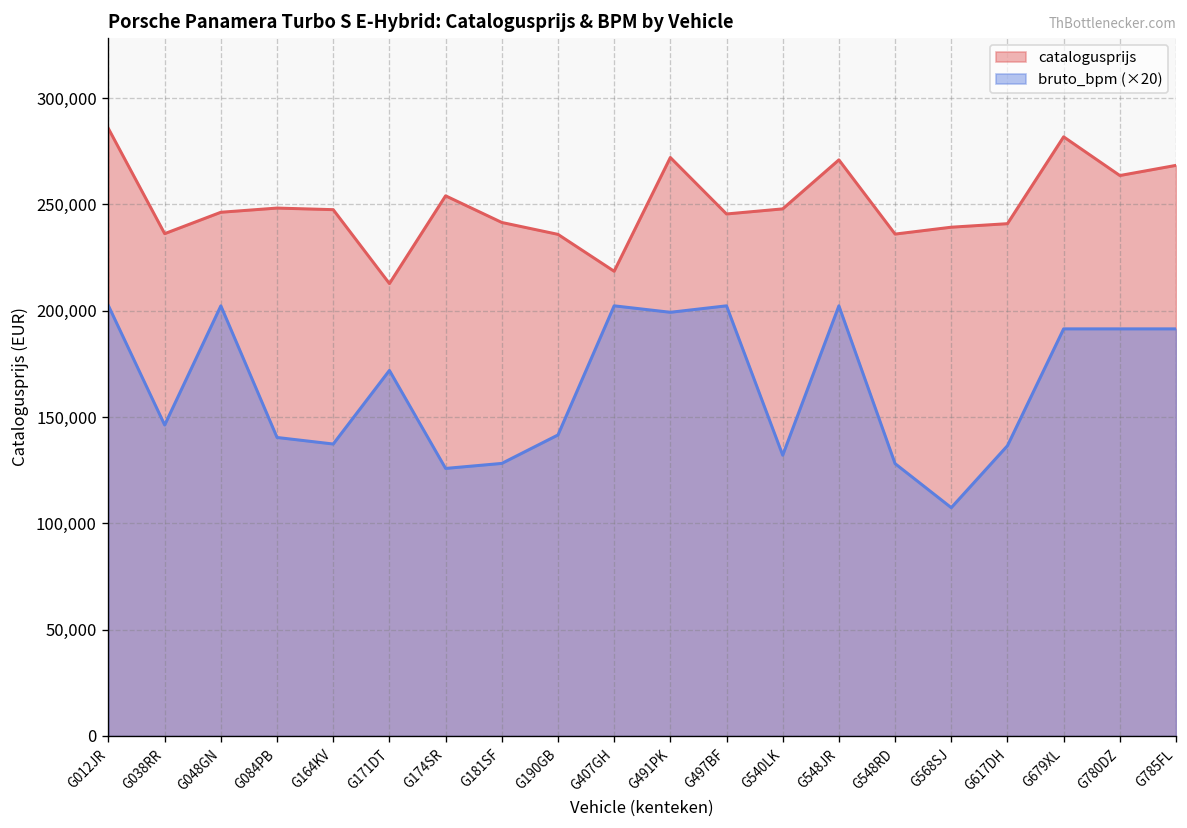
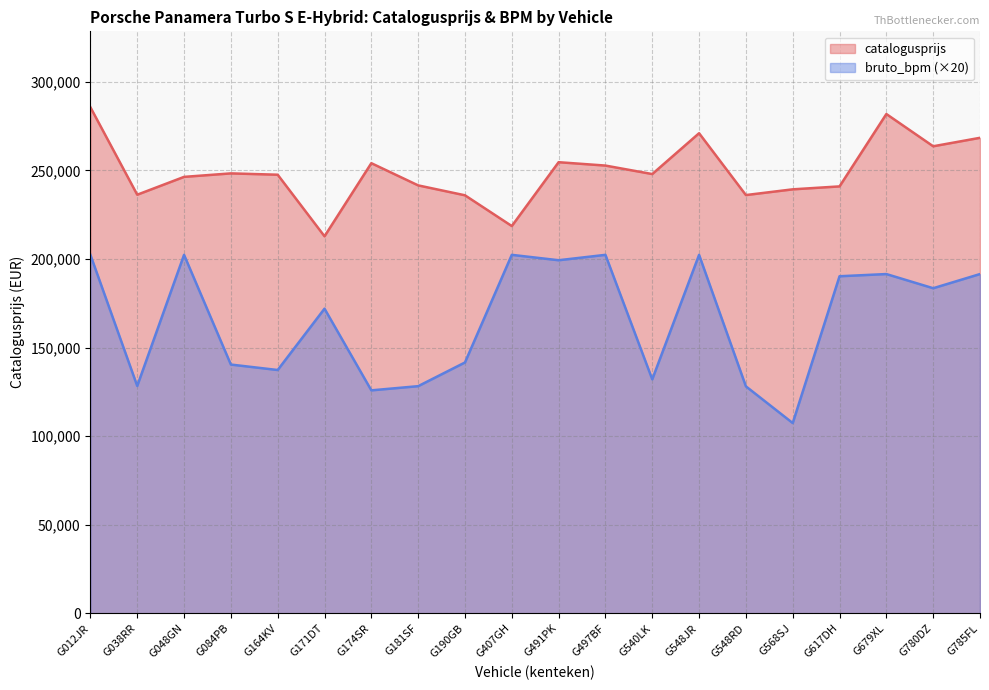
  {
    "catalogusprijs": {
      "G012JR": "286,000",
      "G038RR": "236,000",
      "G048GN": "246,000",
      "G084PB": "248,000",
      "G164KV": "248,000",
      "G171DT": "213,000",
      "G174SR": "254,000",
      "G181SF": "242,000",
      "G190GB": "236,000",
      "G407GH": "219,000",
-     "G491PK": "272,000",
-     "G497BF": "246,000",
+     "G491PK": "255,000",
+     "G497BF": "253,000",
      "G540LK": "248,000",
      "G548JR": "271,000",
      "G548RD": "236,000",
      "G568SJ": "239,000",
      "G617DH": "241,000",
      "G679XL": "282,000",
      "G780DZ": "264,000",
      "G785FL": "268,000"
    },
    "bruto_bpm (×20)": {
      "G012JR": "202,000",
-     "G038RR": "146,000",
+     "G038RR": "128,000",
      "G048GN": "202,000",
      "G084PB": "140,000",
      "G164KV": "137,000",
      "G171DT": "172,000",
      "G174SR": "126,000",
      "G181SF": "128,000",
      "G190GB": "142,000",
      "G407GH": "202,000",
      "G491PK": "199,000",
      "G497BF": "202,000",
      "G540LK": "132,000",
      "G548JR": "202,000",
      "G548RD": "128,000",
      "G568SJ": "107,000",
-     "G617DH": "137,000",
+     "G617DH": "190,000",
      "G679XL": "191,000",
-     "G780DZ": "191,000",
+     "G780DZ": "183,000",
      "G785FL": "191,000"
    }
  }
